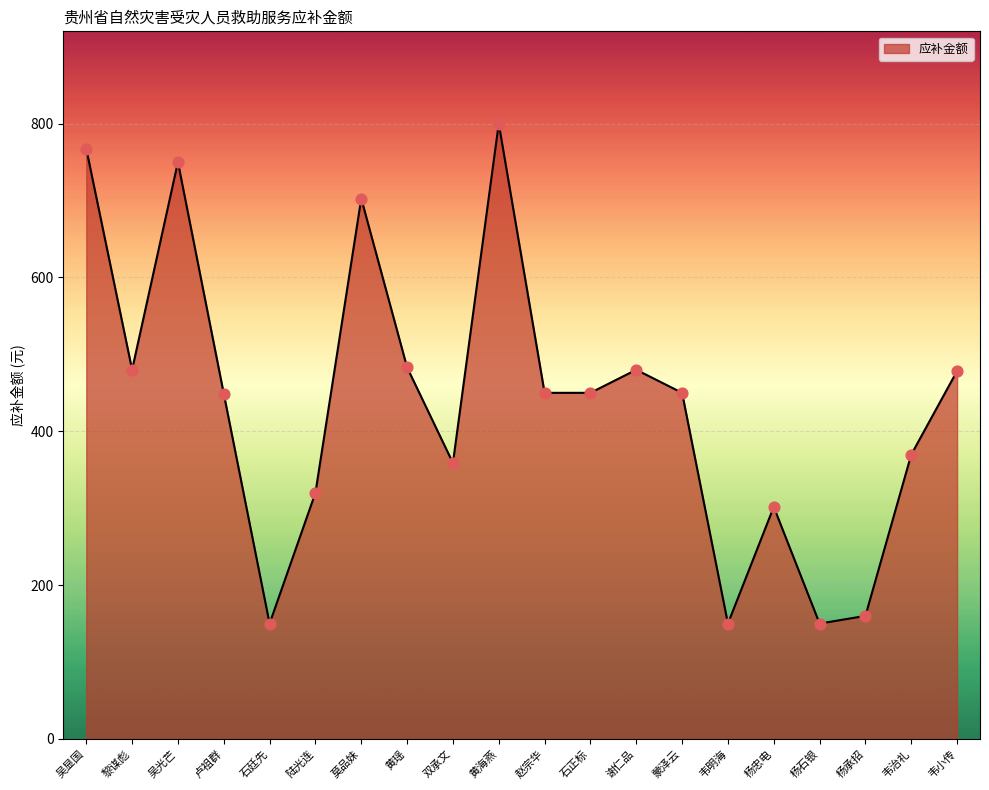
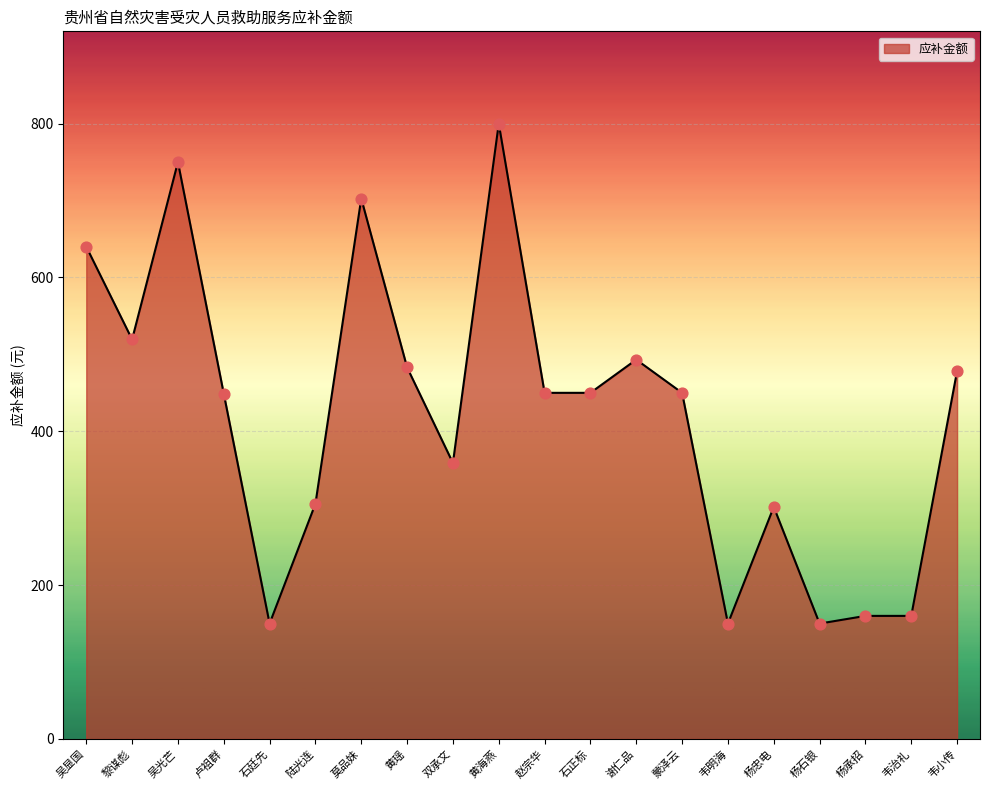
  {
-   "吴显国": 770,
-   "黎谋彪": 480,
+   "吴显国": 640,
+   "黎谋彪": 520,
    "吴光芒": 750,
    "卢祖群": 450,
    "石廷先": 150,
-   "陆光连": 320,
+   "陆光连": 310,
    "莫品妹": 700,
    "黄瑶": 480,
    "双承文": 360,
    "黄海燕": 800,
    "赵宗华": 450,
    "石正标": 450,
-   "谢仁品": 480,
+   "谢仁品": 490,
    "蒙泽云": 450,
    "韦明海": 150,
    "杨忠电": 300,
    "杨石银": 150,
    "杨承招": 160,
-   "韦治礼": 370,
+   "韦治礼": 160,
    "韦小传": 480
  }
